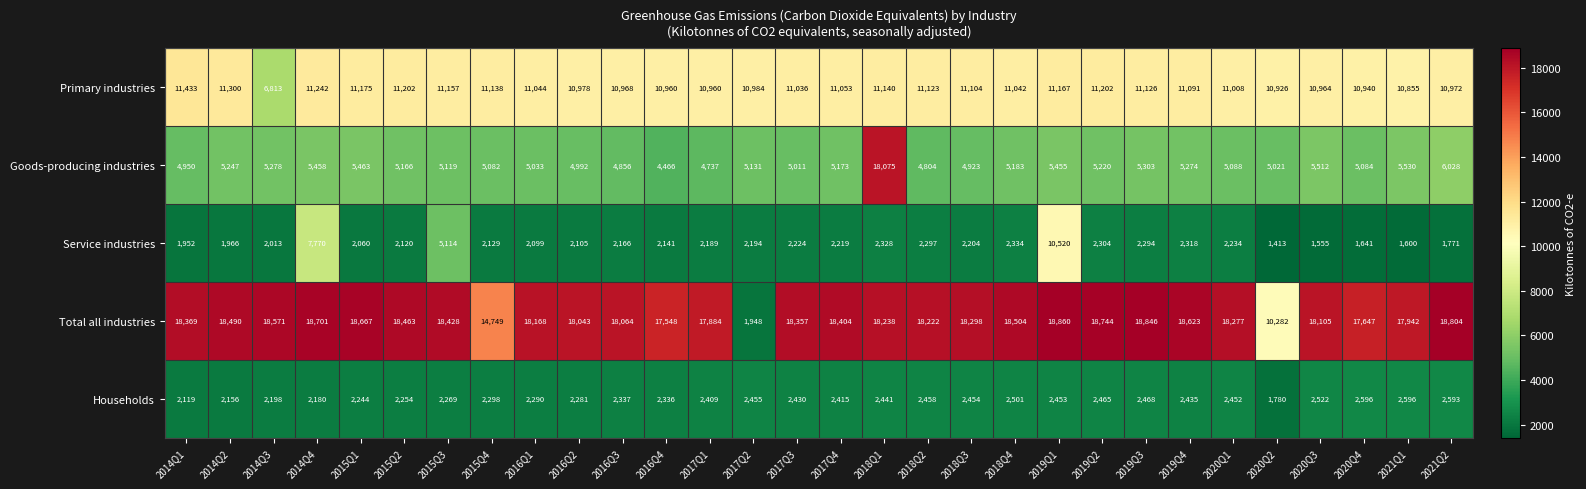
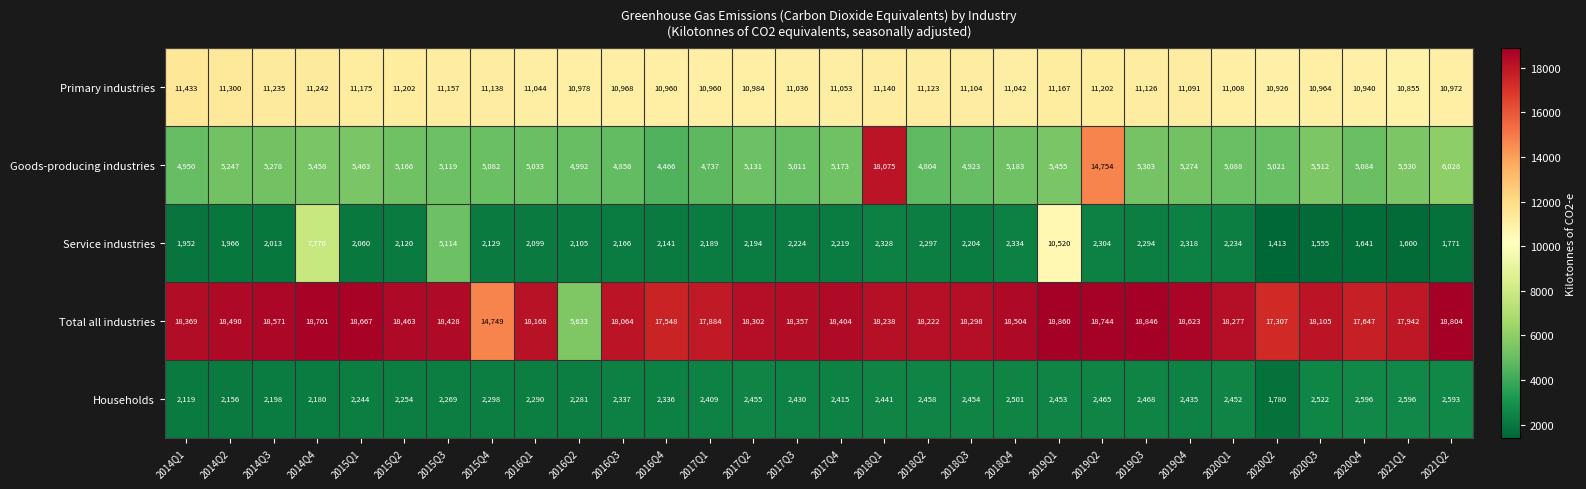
  {
    "Primary industries": {
      "2014Q1": "11,433",
      "2014Q2": "11,300",
-     "2014Q3": "6,813",
+     "2014Q3": "11,235",
      "2014Q4": "11,242",
      "2015Q1": "11,175",
      "2015Q2": "11,202",
      "2015Q3": "11,157",
      "2015Q4": "11,138",
      "2016Q1": "11,044",
      "2016Q2": "10,978",
      "2016Q3": "10,968",
      "2016Q4": "10,960",
      "2017Q1": "10,960",
      "2017Q2": "10,984",
      "2017Q3": "11,036",
      "2017Q4": "11,053",
      "2018Q1": "11,140",
      "2018Q2": "11,123",
      "2018Q3": "11,104",
      "2018Q4": "11,042",
      "2019Q1": "11,167",
      "2019Q2": "11,202",
      "2019Q3": "11,126",
      "2019Q4": "11,091",
      "2020Q1": "11,008",
      "2020Q2": "10,926",
      "2020Q3": "10,964",
      "2020Q4": "10,940",
      "2021Q1": "10,855",
      "2021Q2": "10,972"
    },
    "Goods-producing industries": {
      "2014Q1": "4,950",
      "2014Q2": "5,247",
      "2014Q3": "5,278",
      "2014Q4": "5,458",
      "2015Q1": "5,463",
      "2015Q2": "5,166",
      "2015Q3": "5,119",
      "2015Q4": "5,082",
      "2016Q1": "5,033",
      "2016Q2": "4,992",
      "2016Q3": "4,856",
      "2016Q4": "4,466",
      "2017Q1": "4,737",
      "2017Q2": "5,131",
      "2017Q3": "5,011",
      "2017Q4": "5,173",
      "2018Q1": "18,075",
      "2018Q2": "4,804",
      "2018Q3": "4,923",
      "2018Q4": "5,183",
      "2019Q1": "5,455",
-     "2019Q2": "5,220",
+     "2019Q2": "14,754",
      "2019Q3": "5,303",
      "2019Q4": "5,274",
      "2020Q1": "5,088",
      "2020Q2": "5,021",
      "2020Q3": "5,512",
      "2020Q4": "5,084",
      "2021Q1": "5,530",
      "2021Q2": "6,028"
    },
    "Service industries": {
      "2014Q1": "1,952",
      "2014Q2": "1,966",
      "2014Q3": "2,013",
      "2014Q4": "7,770",
      "2015Q1": "2,060",
      "2015Q2": "2,120",
      "2015Q3": "5,114",
      "2015Q4": "2,129",
      "2016Q1": "2,099",
      "2016Q2": "2,105",
      "2016Q3": "2,166",
      "2016Q4": "2,141",
      "2017Q1": "2,189",
      "2017Q2": "2,194",
      "2017Q3": "2,224",
      "2017Q4": "2,219",
      "2018Q1": "2,328",
      "2018Q2": "2,297",
      "2018Q3": "2,204",
      "2018Q4": "2,334",
      "2019Q1": "10,520",
      "2019Q2": "2,304",
      "2019Q3": "2,294",
      "2019Q4": "2,318",
      "2020Q1": "2,234",
      "2020Q2": "1,413",
      "2020Q3": "1,555",
      "2020Q4": "1,641",
      "2021Q1": "1,600",
      "2021Q2": "1,771"
    },
    "Total all industries": {
      "2014Q1": "18,369",
      "2014Q2": "18,490",
      "2014Q3": "18,571",
      "2014Q4": "18,701",
      "2015Q1": "18,667",
      "2015Q2": "18,463",
      "2015Q3": "18,428",
      "2015Q4": "14,749",
      "2016Q1": "18,168",
-     "2016Q2": "18,043",
+     "2016Q2": "5,633",
      "2016Q3": "18,064",
      "2016Q4": "17,548",
      "2017Q1": "17,884",
-     "2017Q2": "1,948",
+     "2017Q2": "18,302",
      "2017Q3": "18,357",
      "2017Q4": "18,404",
      "2018Q1": "18,238",
      "2018Q2": "18,222",
      "2018Q3": "18,298",
      "2018Q4": "18,504",
      "2019Q1": "18,860",
      "2019Q2": "18,744",
      "2019Q3": "18,846",
      "2019Q4": "18,623",
      "2020Q1": "18,277",
-     "2020Q2": "10,282",
+     "2020Q2": "17,307",
      "2020Q3": "18,105",
      "2020Q4": "17,647",
      "2021Q1": "17,942",
      "2021Q2": "18,804"
    },
    "Households": {
      "2014Q1": "2,119",
      "2014Q2": "2,156",
      "2014Q3": "2,198",
      "2014Q4": "2,180",
      "2015Q1": "2,244",
      "2015Q2": "2,254",
      "2015Q3": "2,269",
      "2015Q4": "2,298",
      "2016Q1": "2,290",
      "2016Q2": "2,281",
      "2016Q3": "2,337",
      "2016Q4": "2,336",
      "2017Q1": "2,409",
      "2017Q2": "2,455",
      "2017Q3": "2,430",
      "2017Q4": "2,415",
      "2018Q1": "2,441",
      "2018Q2": "2,458",
      "2018Q3": "2,454",
      "2018Q4": "2,501",
      "2019Q1": "2,453",
      "2019Q2": "2,465",
      "2019Q3": "2,468",
      "2019Q4": "2,435",
      "2020Q1": "2,452",
      "2020Q2": "1,780",
      "2020Q3": "2,522",
      "2020Q4": "2,596",
      "2021Q1": "2,596",
      "2021Q2": "2,593"
    }
  }
